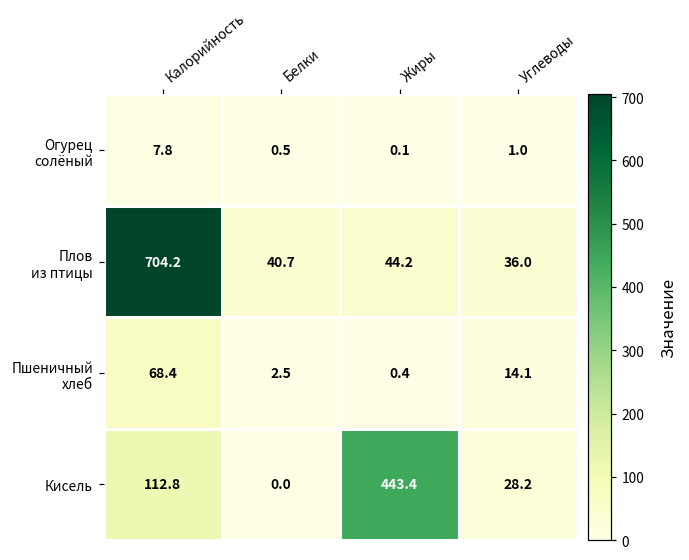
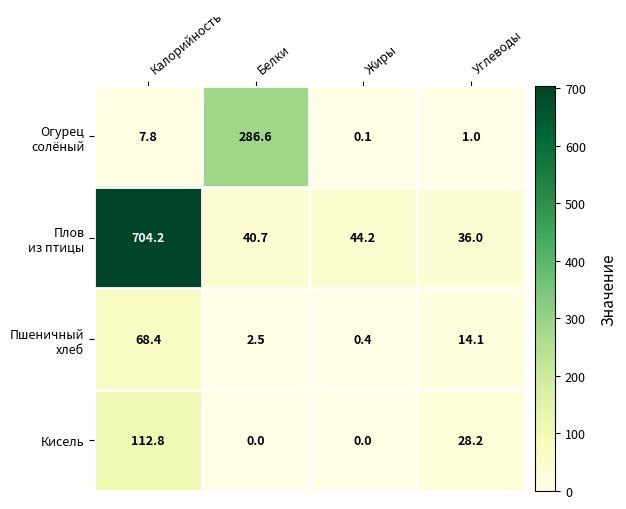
  {
    "Огурец солёный": {
      "Калорийность": 7.8,
-     "Белки": 0.5,
+     "Белки": 286.6,
      "Жиры": 0.1,
      "Углеводы": 1.0
    },
    "Плов из птицы": {
      "Калорийность": 704.2,
      "Белки": 40.7,
      "Жиры": 44.2,
      "Углеводы": 36.0
    },
    "Пшеничный хлеб": {
      "Калорийность": 68.4,
      "Белки": 2.5,
      "Жиры": 0.4,
      "Углеводы": 14.1
    },
    "Кисель": {
      "Калорийность": 112.8,
      "Белки": 0.0,
-     "Жиры": 443.4,
+     "Жиры": 0.0,
      "Углеводы": 28.2
    }
  }
